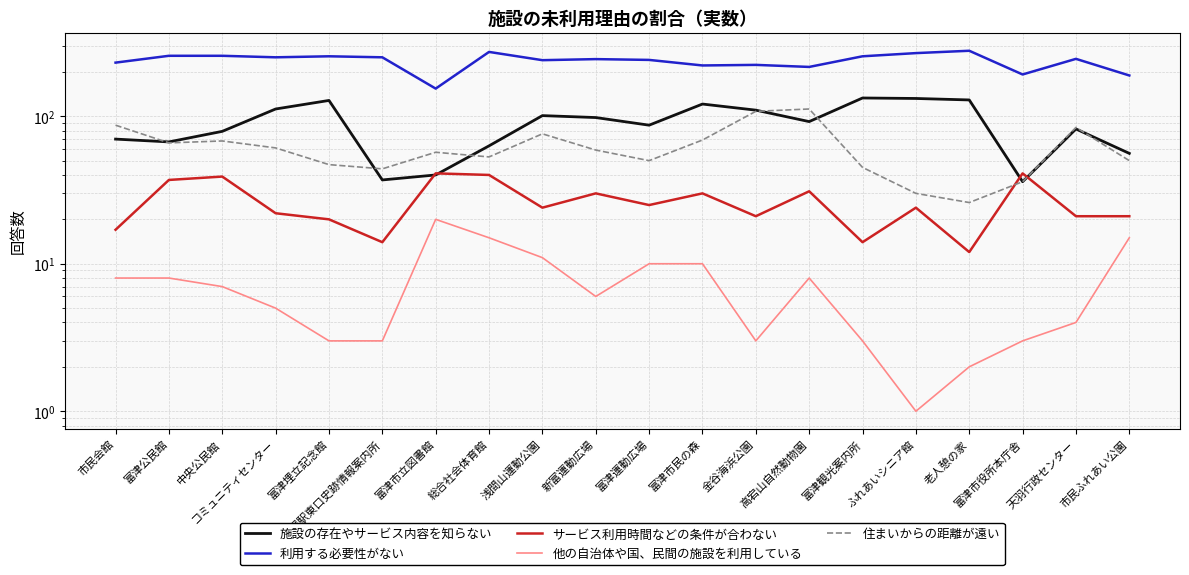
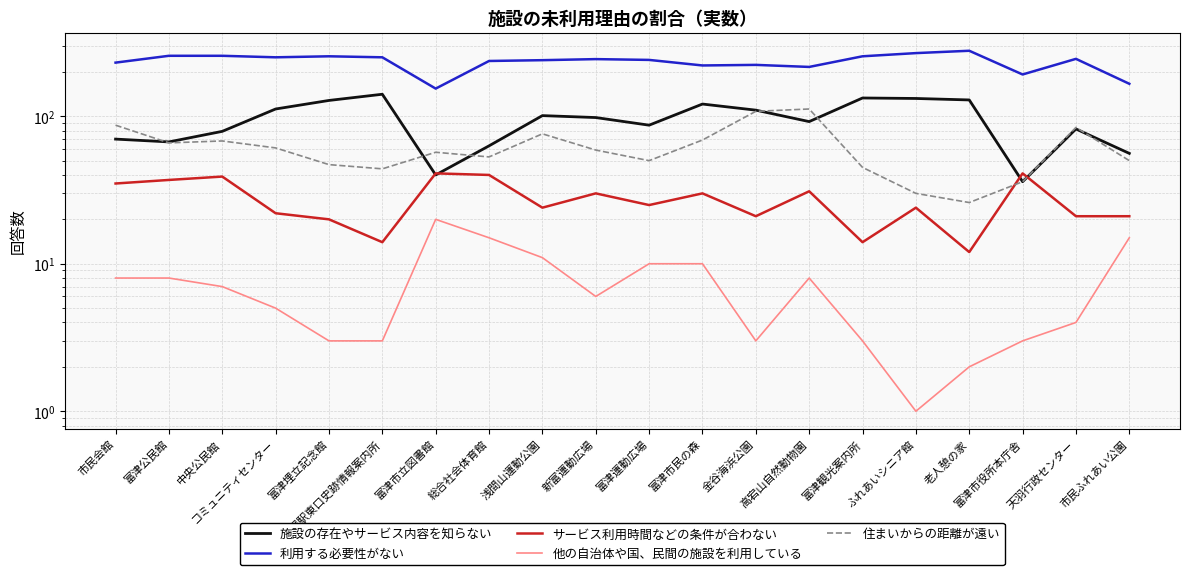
  {
    "施設の存在やサービス内容を知らない": {
      "市民会館": 70,
      "中央公民館": 80,
      "コミュニティセンター": 110,
      "富津埋立記念館": 130,
-     "青堀駅東口史跡情報案内所": 37,
+     "青堀駅東口史跡情報案内所": 140,
      "総合社会体育館": 63,
      "浅間山運動公園": 100,
      "新富運動広場": 100,
      "富津運動広場": 90,
      "富津市民の森": 120,
      "高宕山自然動物園": 90,
      "富津観光案内所": 130,
      "ふれあいシニア館": 130,
      "老人憩の家": 130,
      "市民ふれあい公園": 56
    },
    "利用する必要性がない": {
      "市民会館": 230,
      "富津公民館": 260,
      "中央公民館": 260,
      "コミュニティセンター": 250,
      "富津埋立記念館": 260,
      "青堀駅東口史跡情報案内所": 250,
      "富津市立図書館": 150,
-     "総合社会体育館": 270,
+     "総合社会体育館": 240,
      "浅間山運動公園": 240,
      "新富運動広場": 240,
      "富津運動広場": 240,
      "富津市民の森": 220,
      "金谷海浜公園": 220,
      "高宕山自然動物園": 220,
      "富津観光案内所": 260,
      "ふれあいシニア館": 270,
      "老人憩の家": 280,
      "富津市役所本庁舎": 190,
      "天羽行政センター": 250,
-     "市民ふれあい公園": 190
+     "市民ふれあい公園": 170
    },
    "サービス利用時間などの条件が合わない": {
-     "市民会館": 17,
+     "市民会館": 35,
      "富津公民館": 37,
      "中央公民館": 39,
      "コミュニティセンター": 22,
      "富津埋立記念館": 20,
      "青堀駅東口史跡情報案内所": 14,
      "総合社会体育館": 40,
      "浅間山運動公園": 24,
      "新富運動広場": 30,
      "富津運動広場": 25,
      "富津市民の森": 30,
      "金谷海浜公園": 21,
      "高宕山自然動物園": 31,
      "富津観光案内所": 14,
      "ふれあいシニア館": 24,
      "老人憩の家": 12,
      "富津市役所本庁舎": 41,
      "天羽行政センター": 21,
      "市民ふれあい公園": 21
    },
    "他の自治体や国、民間の施設を利用している": {
      "市民会館": 8,
      "富津公民館": 8,
      "中央公民館": 7,
      "コミュニティセンター": 5,
      "富津埋立記念館": 3,
      "青堀駅東口史跡情報案内所": 3,
      "富津市立図書館": 20,
      "総合社会体育館": 15,
      "浅間山運動公園": 11,
      "新富運動広場": 6,
      "富津運動広場": 10,
      "富津市民の森": 10,
      "金谷海浜公園": 3,
      "高宕山自然動物園": 8,
      "富津観光案内所": 3,
      "ふれあいシニア館": 1,
      "老人憩の家": 2,
      "富津市役所本庁舎": 3,
      "天羽行政センター": 4,
      "市民ふれあい公園": 15
    },
    "住まいからの距離が遠い": {
      "市民会館": 90,
      "中央公民館": 70,
      "コミュニティセンター": 61,
      "富津埋立記念館": 47,
      "青堀駅東口史跡情報案内所": 44,
      "富津市立図書館": 57,
      "総合社会体育館": 53,
      "浅間山運動公園": 80,
      "新富運動広場": 59,
      "富津運動広場": 50,
      "富津市民の森": 70,
      "高宕山自然動物園": 110,
      "富津観光案内所": 45,
      "ふれあいシニア館": 30,
      "老人憩の家": 26,
      "市民ふれあい公園": 50
    }
  }
